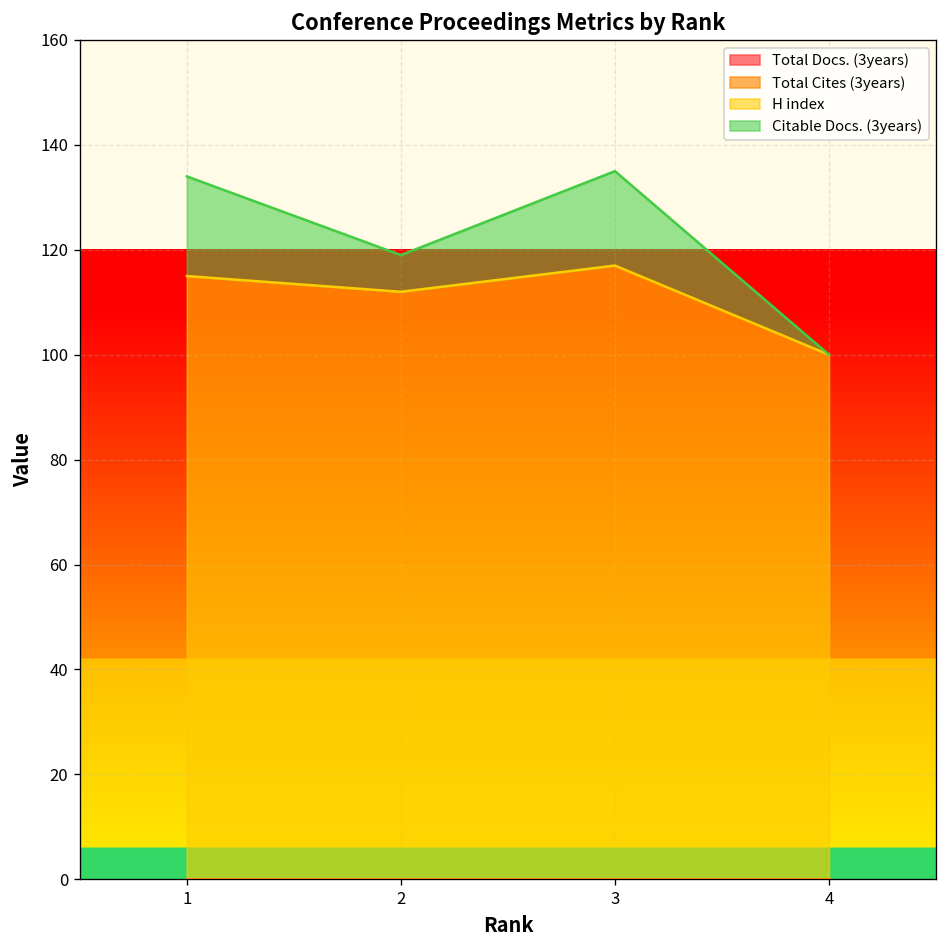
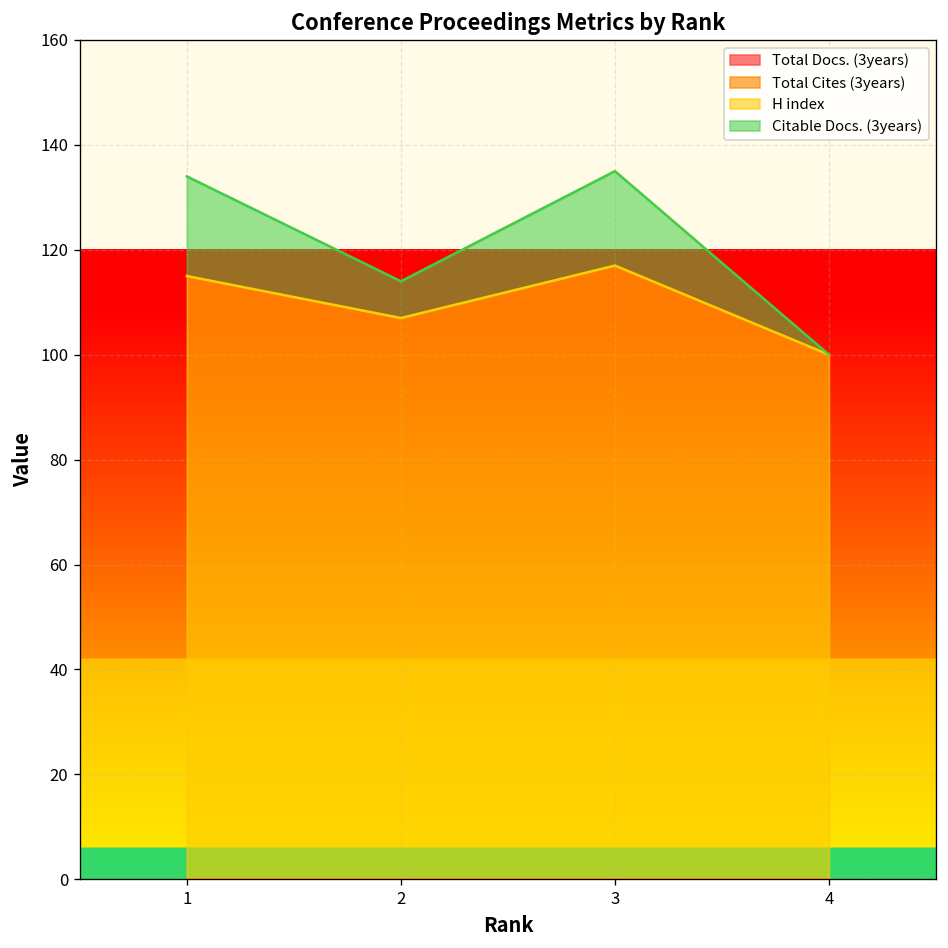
  {
    "Total Cites (3years)": {
      "1": 0,
      "2": 0,
      "3": 0,
      "4": 0
    },
    "H index": {
      "1": 115,
-     "2": 112,
+     "2": 107,
      "3": 117
    },
    "Citable Docs. (3years)": {
      "1": 19,
      "2": 7,
      "3": 18
    }
  }
